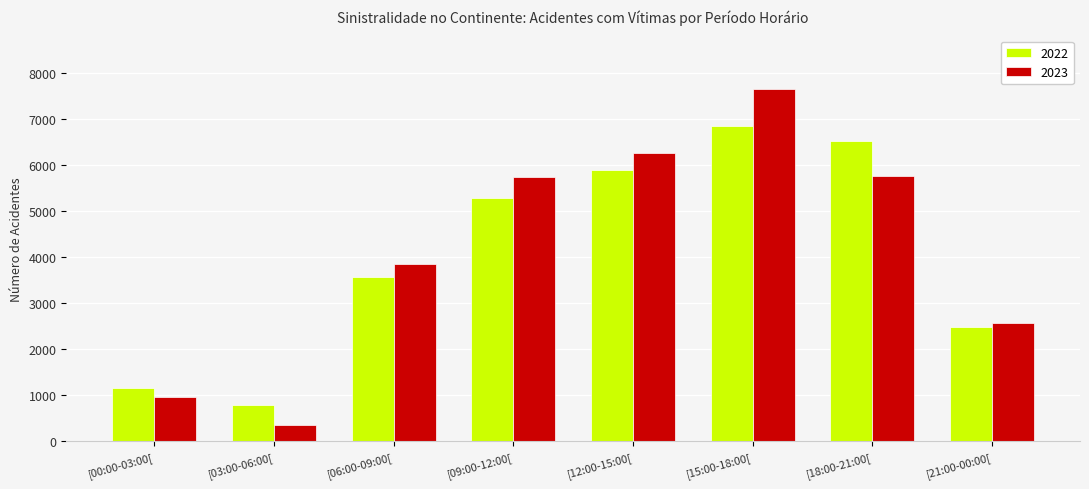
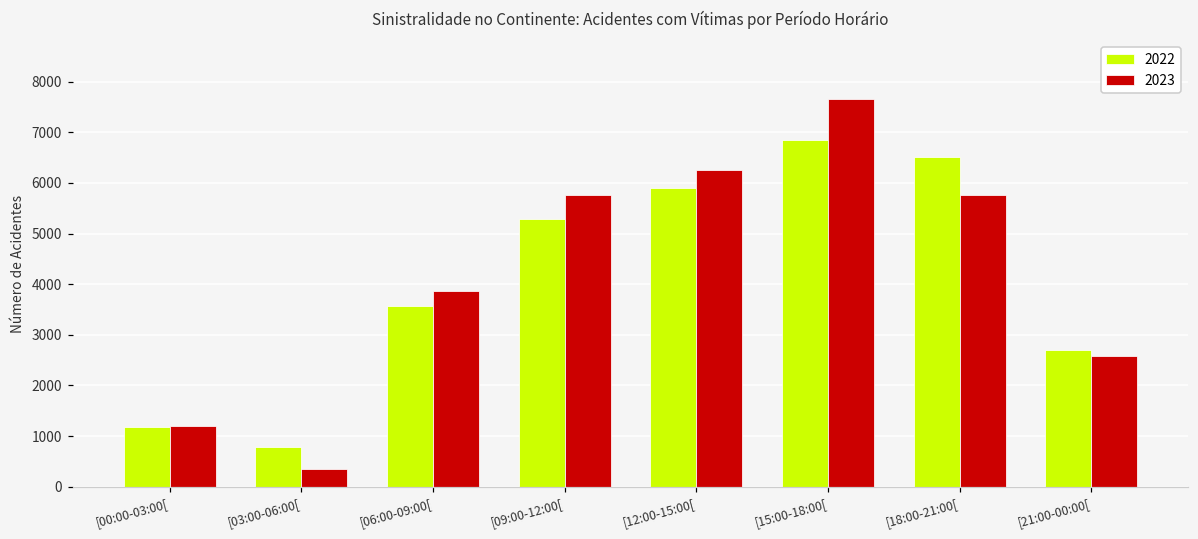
  {
    "2022": {
      "[00:00-03:00[": 1200,
      "[03:00-06:00[": 800,
      "[06:00-09:00[": 3600,
      "[09:00-12:00[": 5300,
      "[12:00-15:00[": 5900,
      "[15:00-18:00[": 6900,
      "[18:00-21:00[": 6500,
-     "[21:00-00:00[": 2500
+     "[21:00-00:00[": 2700
    },
    "2023": {
-     "[00:00-03:00[": 1000,
+     "[00:00-03:00[": 1200,
      "[03:00-06:00[": 400,
      "[06:00-09:00[": 3900,
      "[09:00-12:00[": 5800,
      "[12:00-15:00[": 6300,
      "[15:00-18:00[": 7700,
      "[18:00-21:00[": 5800,
      "[21:00-00:00[": 2600
    }
  }
